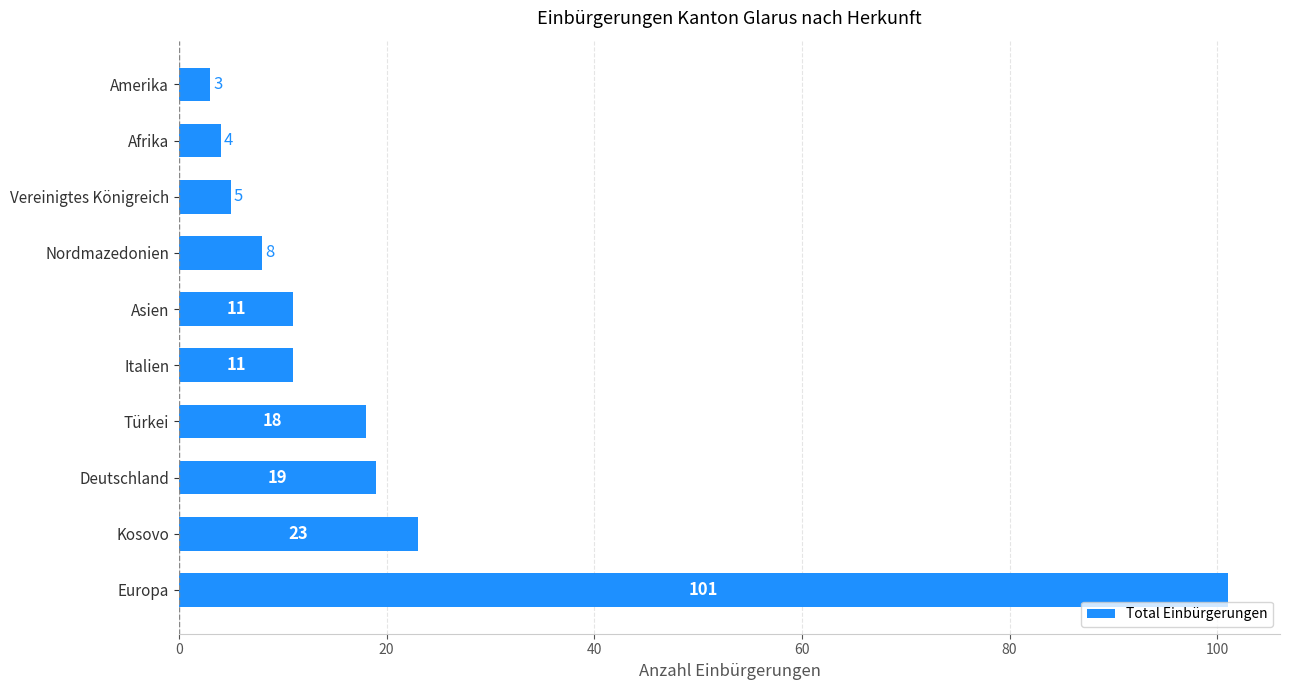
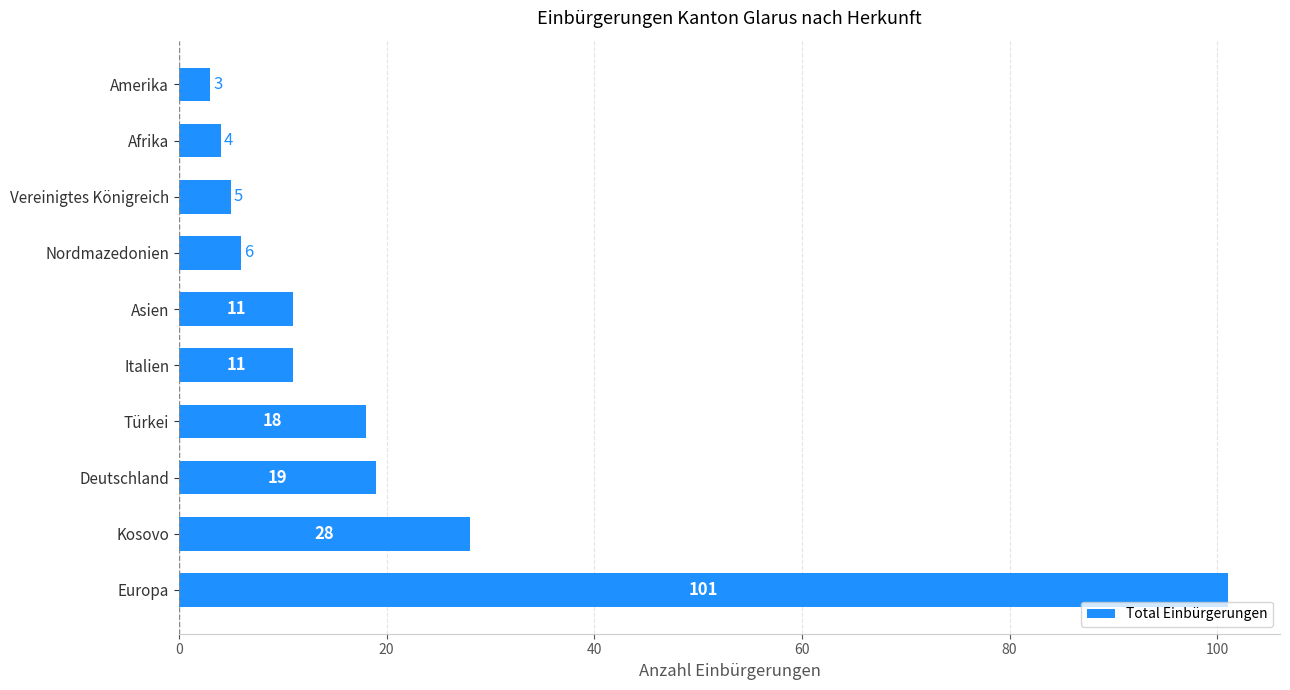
  {
    "Amerika": 3,
    "Afrika": 4,
    "Vereinigtes Königreich": 5,
-   "Nordmazedonien": 8,
+   "Nordmazedonien": 6,
    "Asien": 11,
    "Italien": 11,
    "Türkei": 18,
    "Deutschland": 19,
-   "Kosovo": 23,
+   "Kosovo": 28,
    "Europa": 101
  }
